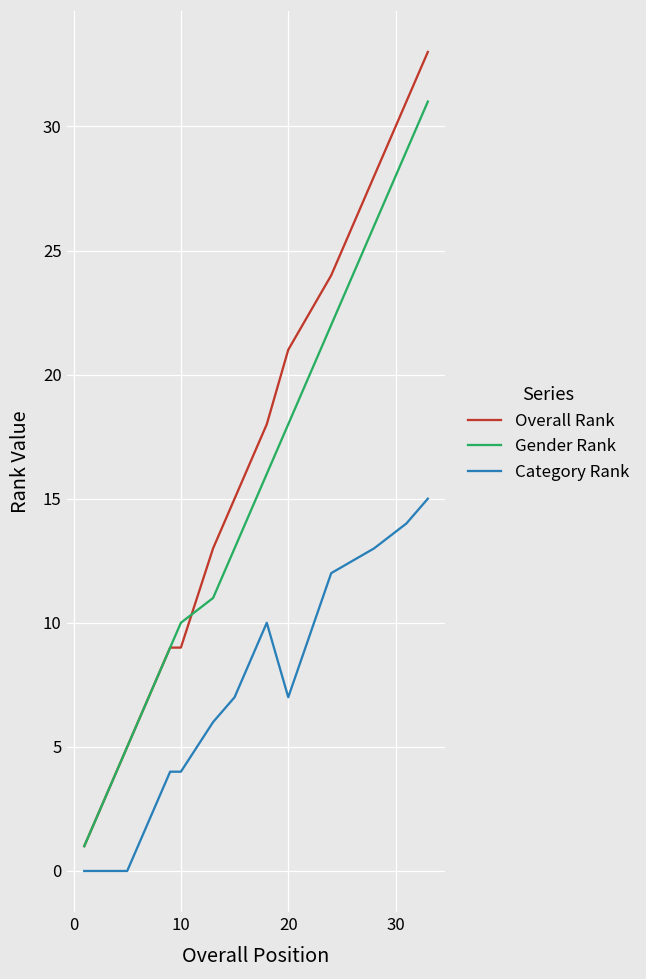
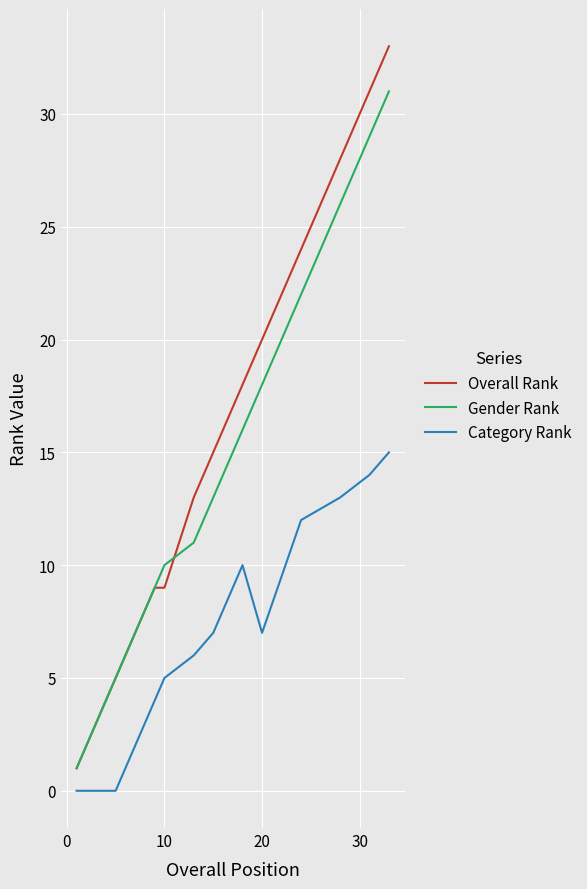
  {
    "Overall Rank": {
      "10": 9,
-     "20": 21
+     "20": 20
    },
    "Gender Rank": {
      "10": 10,
      "20": 18
    },
    "Category Rank": {
-     "10": 4,
+     "10": 5,
      "20": 7
    }
  }
